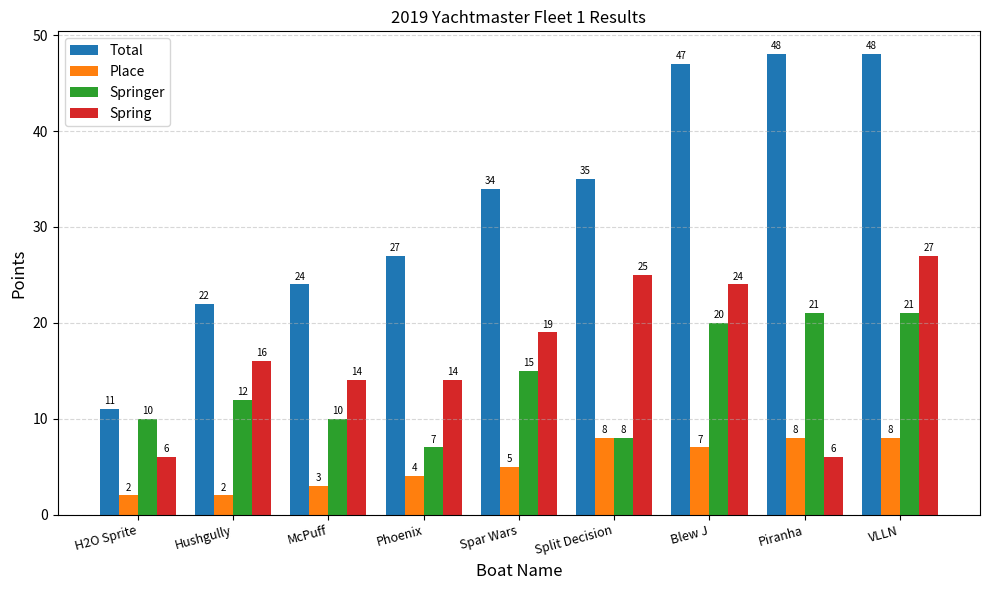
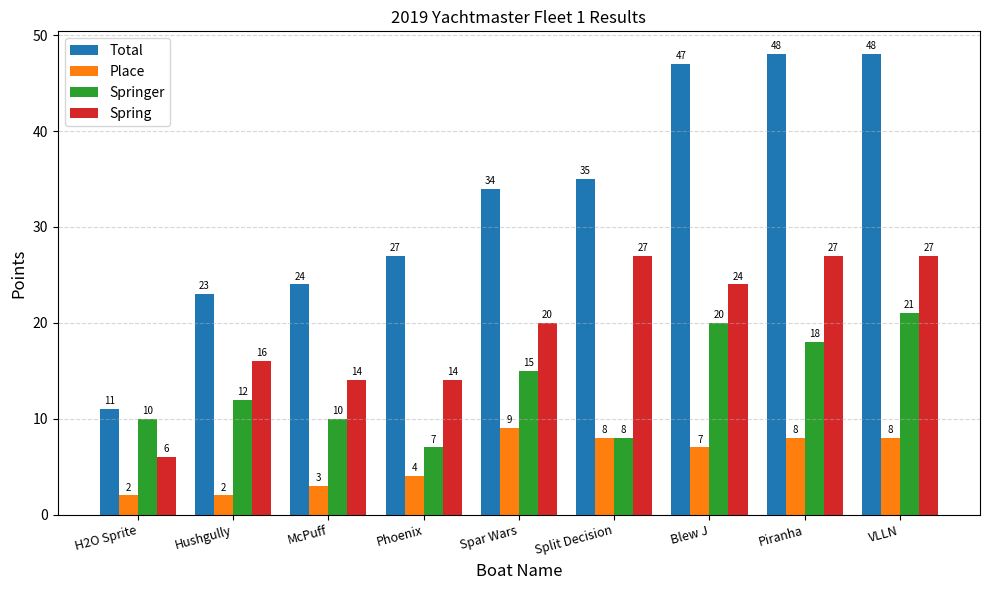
  {
    "Total": {
      "H2O Sprite": 11,
-     "Hushgully": 22,
+     "Hushgully": 23,
      "McPuff": 24,
      "Phoenix": 27,
      "Spar Wars": 34,
      "Split Decision": 35,
      "Blew J": 47,
      "Piranha": 48,
      "VLLN": 48
    },
    "Place": {
      "H2O Sprite": 2,
      "Hushgully": 2,
      "McPuff": 3,
      "Phoenix": 4,
-     "Spar Wars": 5,
+     "Spar Wars": 9,
      "Split Decision": 8,
      "Blew J": 7,
      "Piranha": 8,
      "VLLN": 8
    },
    "Springer": {
      "H2O Sprite": 10,
      "Hushgully": 12,
      "McPuff": 10,
      "Phoenix": 7,
      "Spar Wars": 15,
      "Split Decision": 8,
      "Blew J": 20,
-     "Piranha": 21,
+     "Piranha": 18,
      "VLLN": 21
    },
    "Spring": {
      "H2O Sprite": 6,
      "Hushgully": 16,
      "McPuff": 14,
      "Phoenix": 14,
-     "Spar Wars": 19,
-     "Split Decision": 25,
+     "Spar Wars": 20,
+     "Split Decision": 27,
      "Blew J": 24,
-     "Piranha": 6,
+     "Piranha": 27,
      "VLLN": 27
    }
  }
